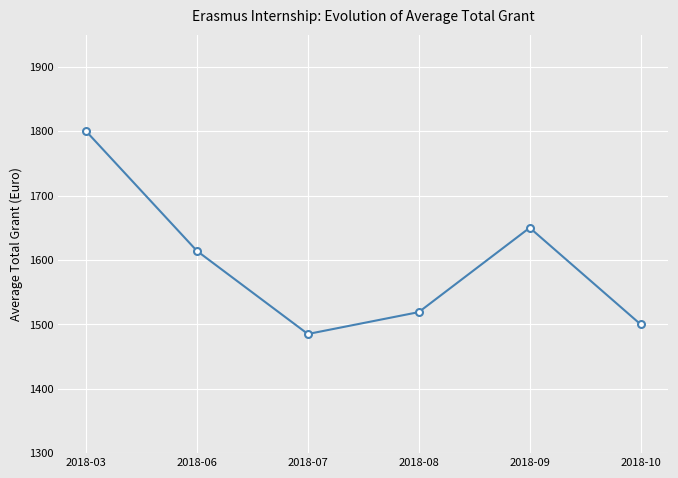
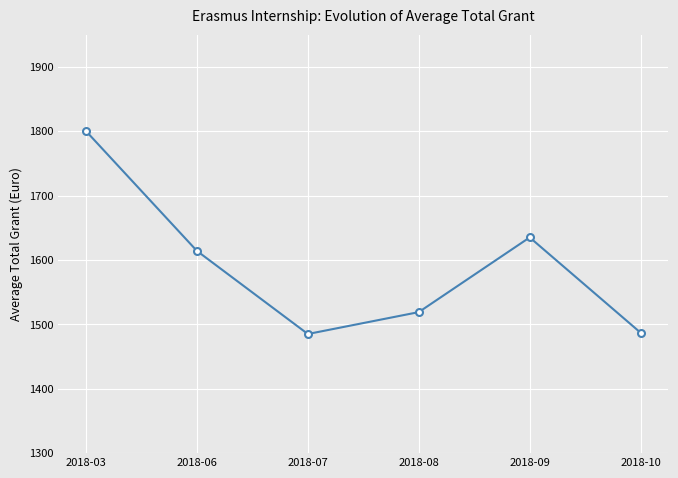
  {
    "2018-03": 1800,
    "2018-06": 1610,
    "2018-07": 1490,
    "2018-08": 1520,
-   "2018-09": 1650,
-   "2018-10": 1500
+   "2018-09": 1640,
+   "2018-10": 1490
  }
